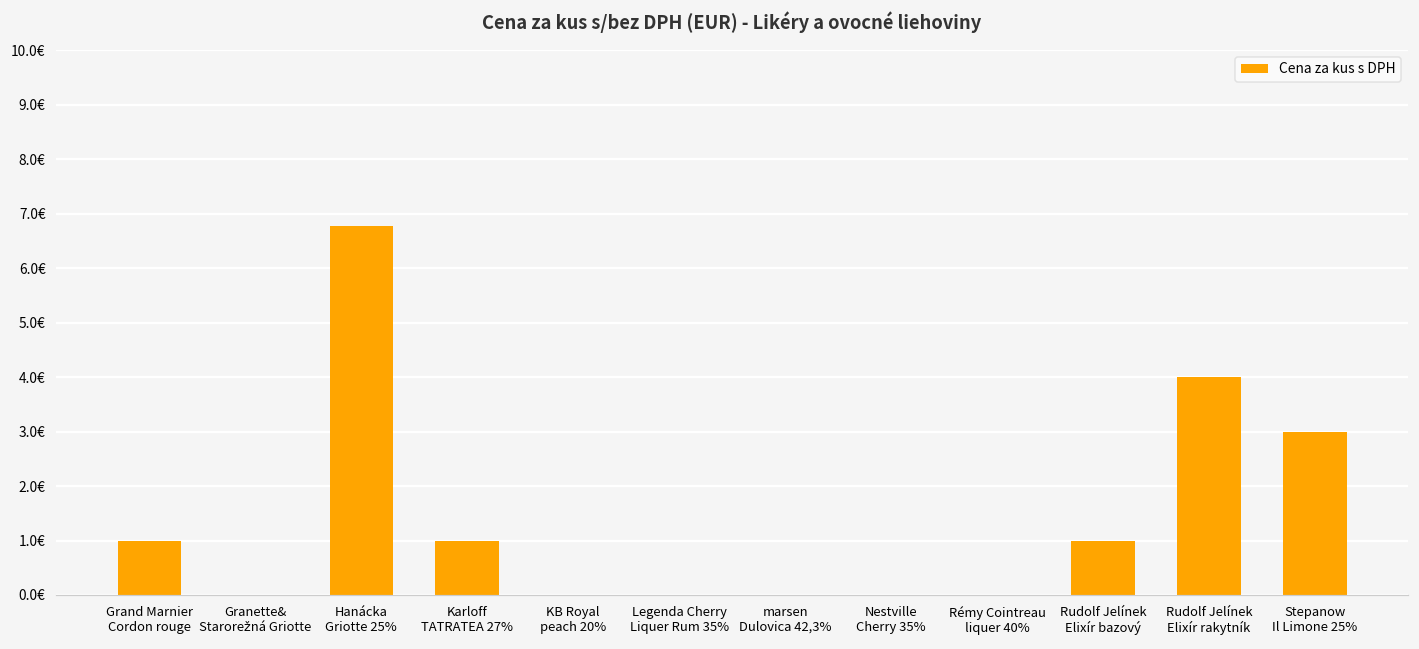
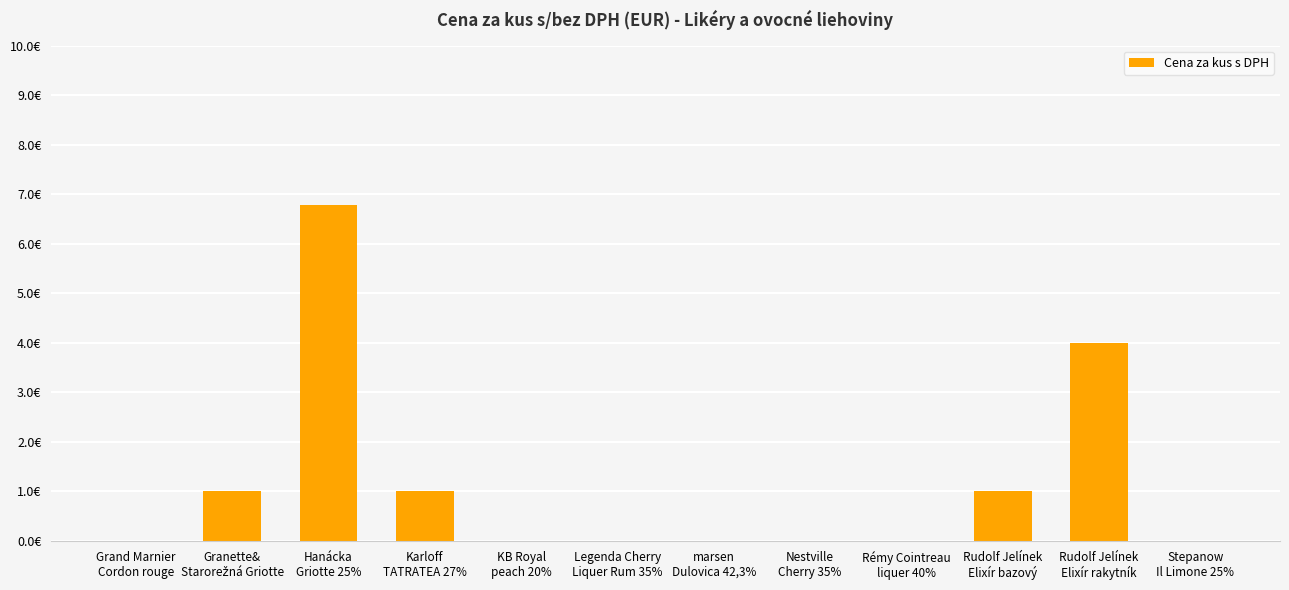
  {
-   "Grand Marnier Cordon rouge": "1€",
-   "Granette& Starorežná Griotte": "0€",
+   "Grand Marnier Cordon rouge": "0€",
+   "Granette& Starorežná Griotte": "1€",
    "Hanácka Griotte 25%": "6.8€",
    "Karloff TATRATEA 27%": "1€",
    "KB Royal peach 20%": "0€",
    "Legenda Cherry Liquer Rum 35%": "0€",
    "marsen Dulovica 42,3%": "0€",
    "Nestville Cherry 35%": "0€",
    "Rémy Cointreau liquer 40%": "0€",
    "Rudolf Jelínek Elixír bazový": "1€",
    "Rudolf Jelínek Elixír rakytník": "4€",
-   "Stepanow Il Limone 25%": "3€"
+   "Stepanow Il Limone 25%": "0€"
  }
